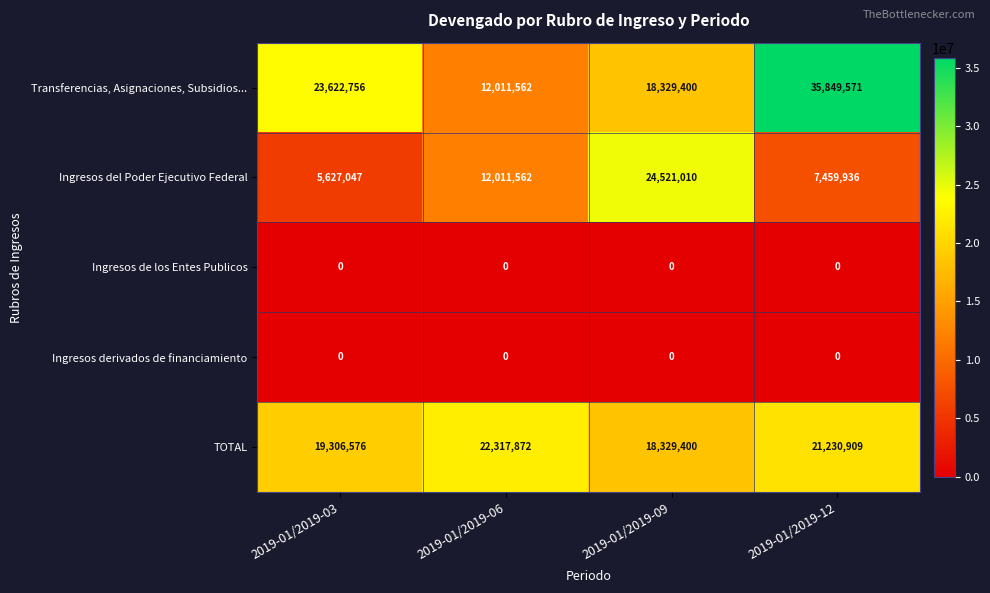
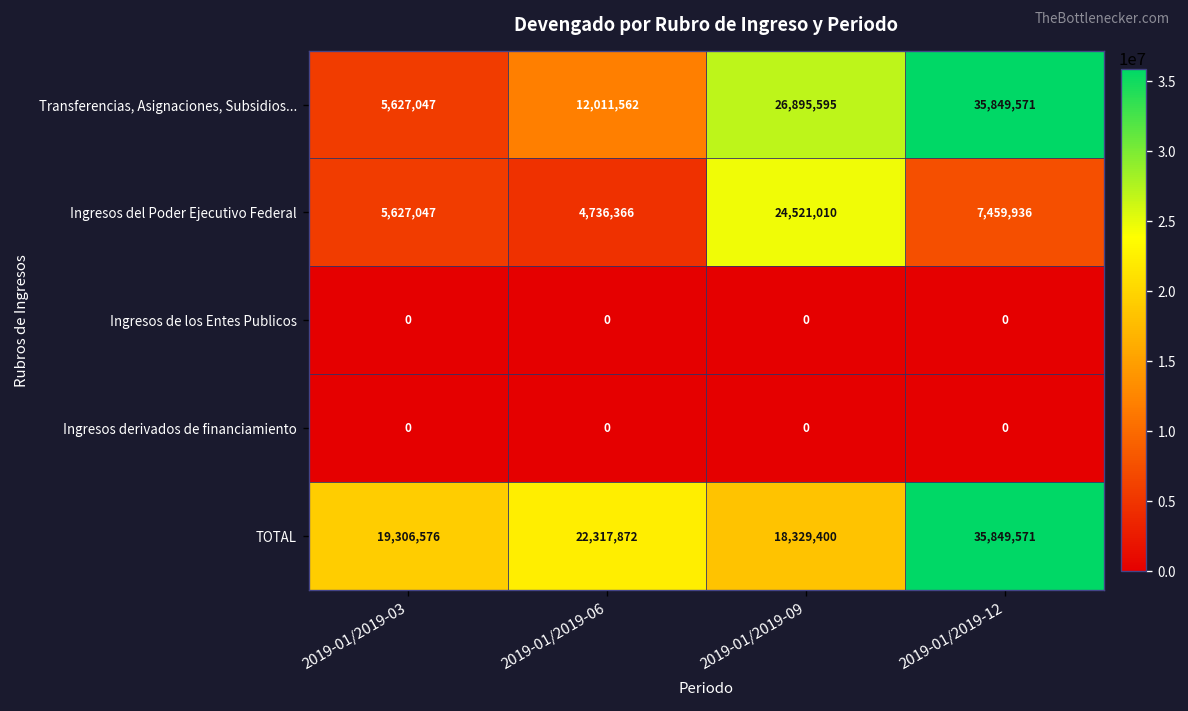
  {
    "Transferencias, Asignaciones, Subsidios...": {
-     "2019-01/2019-03": "23,622,756",
+     "2019-01/2019-03": "5,627,047",
      "2019-01/2019-06": "12,011,562",
-     "2019-01/2019-09": "18,329,400",
+     "2019-01/2019-09": "26,895,595",
      "2019-01/2019-12": "35,849,571"
    },
    "Ingresos del Poder Ejecutivo Federal": {
      "2019-01/2019-03": "5,627,047",
-     "2019-01/2019-06": "12,011,562",
+     "2019-01/2019-06": "4,736,366",
      "2019-01/2019-09": "24,521,010",
      "2019-01/2019-12": "7,459,936"
    },
    "Ingresos de los Entes Publicos": {
      "2019-01/2019-03": "0",
      "2019-01/2019-06": "0",
      "2019-01/2019-09": "0",
      "2019-01/2019-12": "0"
    },
    "Ingresos derivados de financiamiento": {
      "2019-01/2019-03": "0",
      "2019-01/2019-06": "0",
      "2019-01/2019-09": "0",
      "2019-01/2019-12": "0"
    },
    "TOTAL": {
      "2019-01/2019-03": "19,306,576",
      "2019-01/2019-06": "22,317,872",
      "2019-01/2019-09": "18,329,400",
-     "2019-01/2019-12": "21,230,909"
+     "2019-01/2019-12": "35,849,571"
    }
  }
